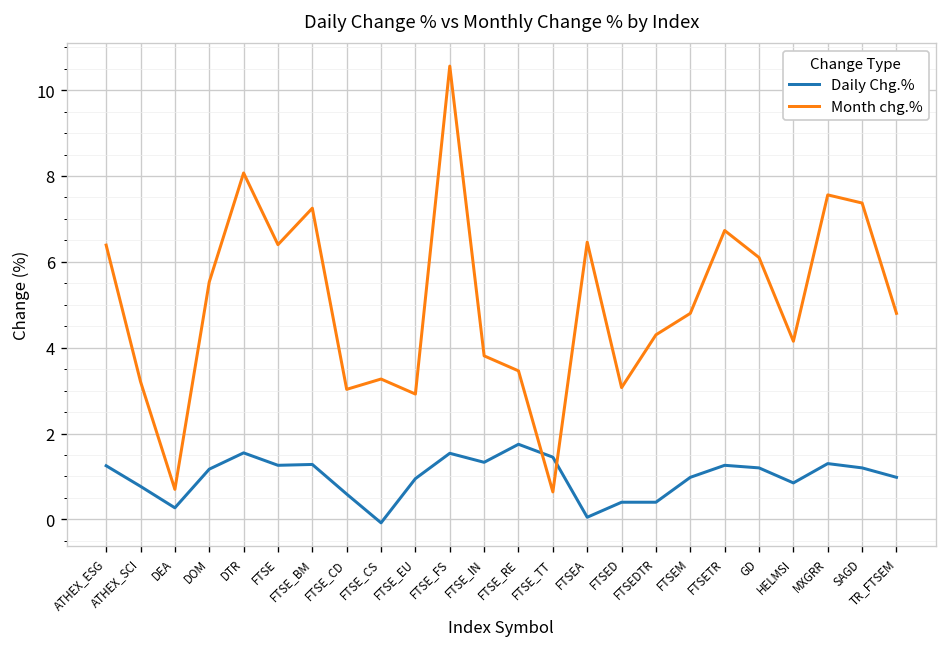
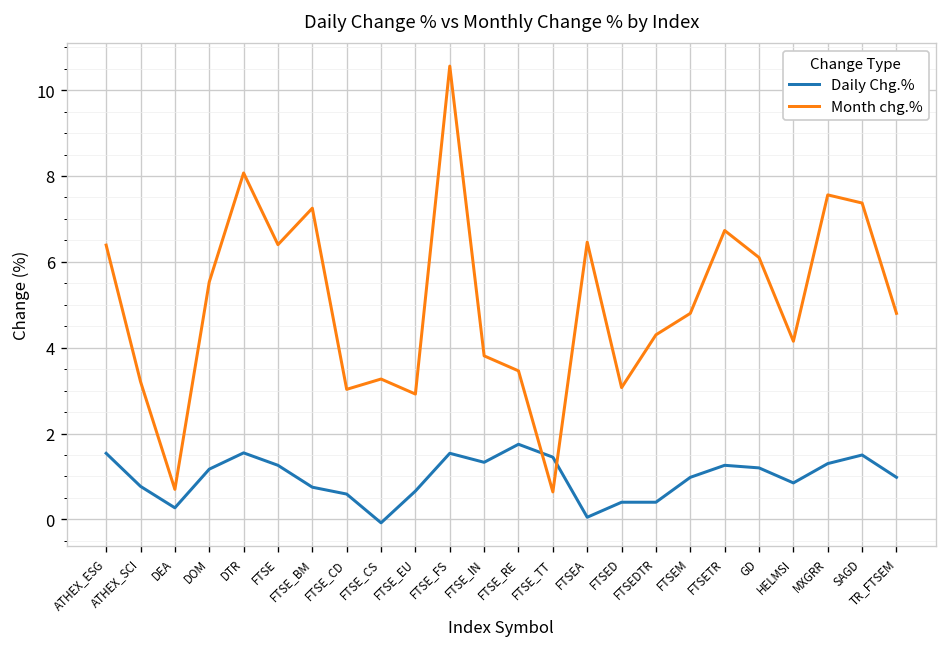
  {
    "Daily Chg.%": {
-     "ATHEX_ESG": 1.3,
+     "ATHEX_ESG": 1.5,
      "ATHEX_SCI": 0.8,
      "DEA": 0.3,
      "DOM": 1.2,
      "DTR": 1.6,
      "FTSE": 1.3,
-     "FTSE_BM": 1.3,
+     "FTSE_BM": 0.8,
      "FTSE_CD": 0.6,
      "FTSE_CS": -0.1,
-     "FTSE_EU": 1.0,
+     "FTSE_EU": 0.7,
      "FTSE_FS": 1.5,
      "FTSE_IN": 1.3,
      "FTSE_RE": 1.8,
      "FTSE_TT": 1.5,
      "FTSEA": 0.1,
      "FTSED": 0.4,
      "FTSEDTR": 0.4,
      "FTSEM": 1.0,
      "FTSETR": 1.3,
      "GD": 1.2,
      "HELMSI": 0.9,
      "MXGRR": 1.3,
-     "SAGD": 1.2,
+     "SAGD": 1.5,
      "TR_FTSEM": 1.0
    },
    "Month chg.%": {
      "ATHEX_ESG": 6.4,
      "ATHEX_SCI": 3.2,
      "DEA": 0.7,
      "DOM": 5.5,
      "DTR": 8.1,
      "FTSE": 6.4,
      "FTSE_BM": 7.3,
      "FTSE_CD": 3.0,
      "FTSE_CS": 3.3,
      "FTSE_EU": 2.9,
      "FTSE_FS": 10.6,
      "FTSE_IN": 3.8,
      "FTSE_RE": 3.5,
      "FTSE_TT": 0.6,
      "FTSEA": 6.5,
      "FTSED": 3.1,
      "FTSEDTR": 4.3,
      "FTSEM": 4.8,
      "FTSETR": 6.7,
      "GD": 6.1,
      "HELMSI": 4.2,
      "MXGRR": 7.6,
      "SAGD": 7.4,
      "TR_FTSEM": 4.8
    }
  }
